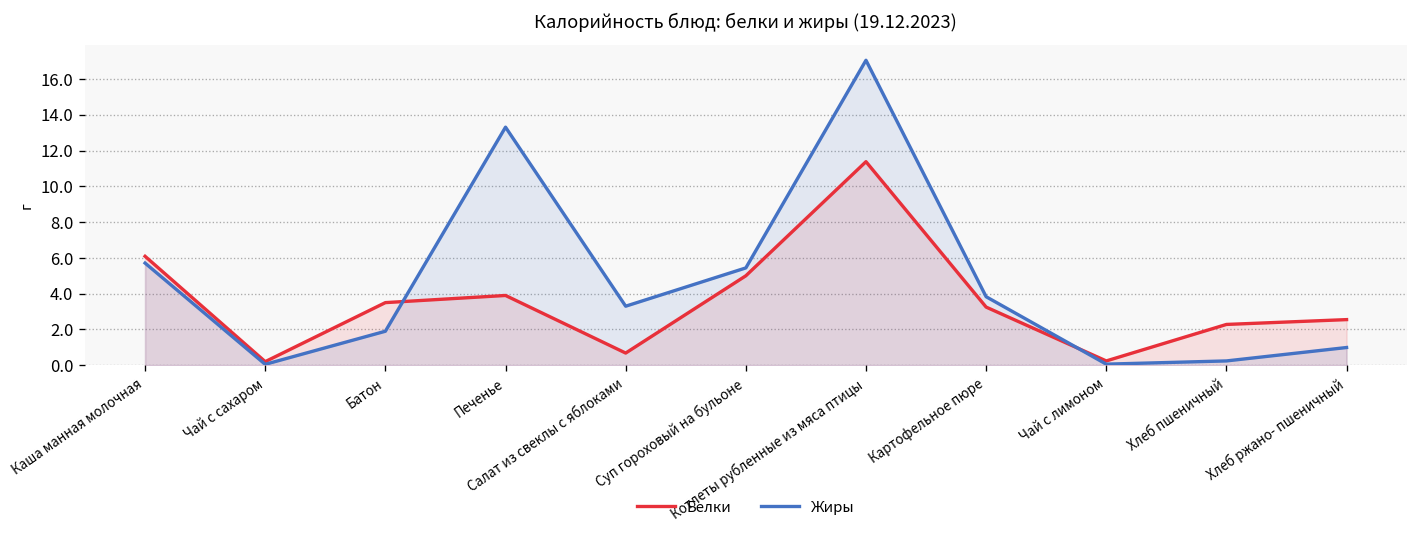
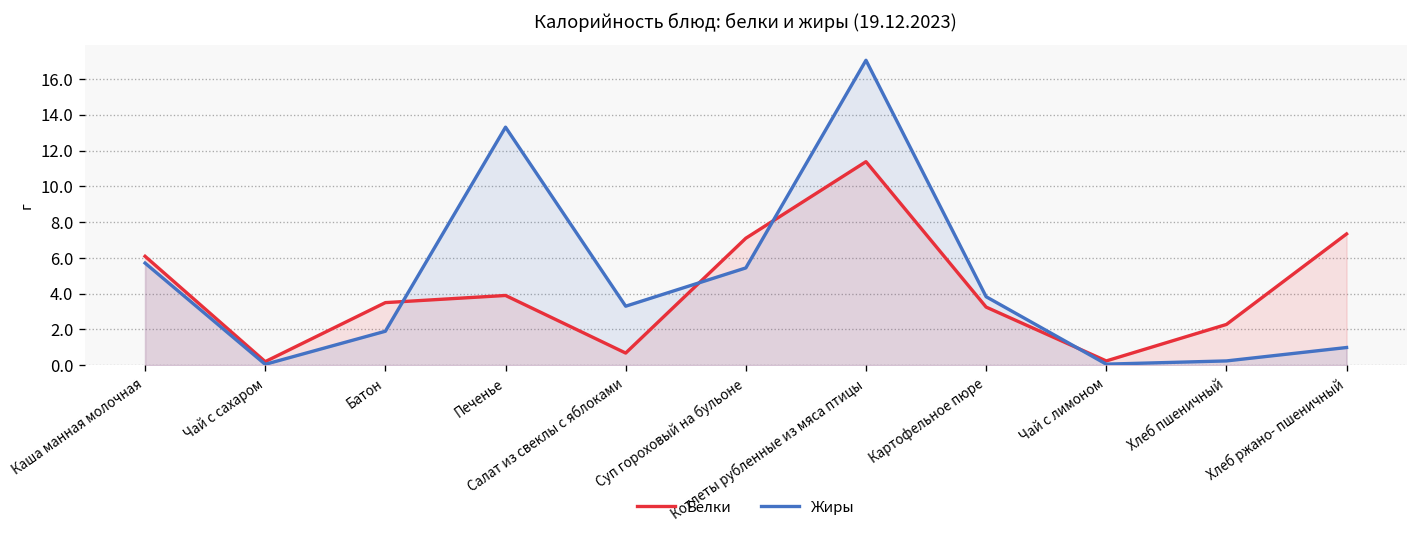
  {
    "Белки": {
      "Каша манная молочная": 6.1,
      "Батон": 3.5,
      "Печенье": 3.9,
      "Салат из свеклы с яблоками": 0.7,
-     "Суп гороховый на бульоне": 5.0,
+     "Суп гороховый на бульоне": 7.1,
      "Котлеты рубленные из мяса птицы": 11.4,
      "Картофельное пюре": 3.3,
      "Чай с лимоном": 0.2,
      "Хлеб пшеничный": 2.3,
-     "Хлеб ржано- пшеничный": 2.6
+     "Хлеб ржано- пшеничный": 7.3
    },
    "Жиры": {
      "Каша манная молочная": 5.7,
      "Батон": 1.9,
      "Печенье": 13.3,
      "Салат из свеклы с яблоками": 3.3,
      "Суп гороховый на бульоне": 5.4,
      "Котлеты рубленные из мяса птицы": 17.1,
      "Картофельное пюре": 3.8,
      "Чай с лимоном": 0.1,
      "Хлеб пшеничный": 0.2,
      "Хлеб ржано- пшеничный": 1.0
    }
  }
